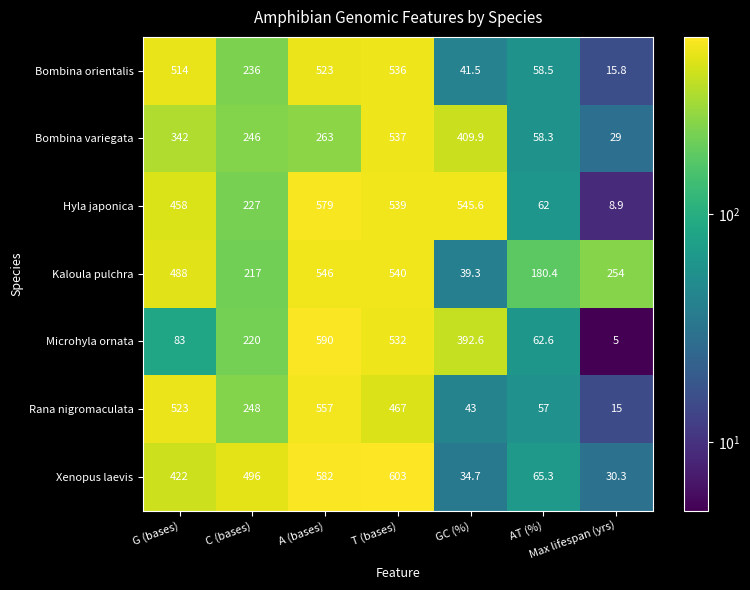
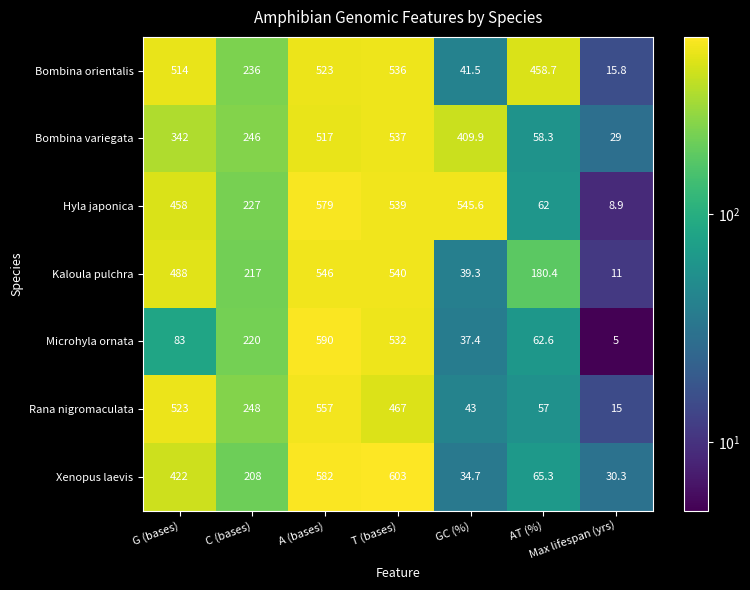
  {
    "Bombina orientalis": {
      "G (bases)": 514,
      "C (bases)": 236,
      "A (bases)": 523,
      "T (bases)": 536,
      "GC (%)": 41.5,
-     "AT (%)": 58.5,
+     "AT (%)": 458.7,
      "Max lifespan (yrs)": 15.8
    },
    "Bombina variegata": {
      "G (bases)": 342,
      "C (bases)": 246,
-     "A (bases)": 263,
+     "A (bases)": 517,
      "T (bases)": 537,
      "GC (%)": 409.9,
      "AT (%)": 58.3,
      "Max lifespan (yrs)": 29
    },
    "Hyla japonica": {
      "G (bases)": 458,
      "C (bases)": 227,
      "A (bases)": 579,
      "T (bases)": 539,
      "GC (%)": 545.6,
      "AT (%)": 62,
      "Max lifespan (yrs)": 8.9
    },
    "Kaloula pulchra": {
      "G (bases)": 488,
      "C (bases)": 217,
      "A (bases)": 546,
      "T (bases)": 540,
      "GC (%)": 39.3,
      "AT (%)": 180.4,
-     "Max lifespan (yrs)": 254
+     "Max lifespan (yrs)": 11
    },
    "Microhyla ornata": {
      "G (bases)": 83,
      "C (bases)": 220,
      "A (bases)": 590,
      "T (bases)": 532,
-     "GC (%)": 392.6,
+     "GC (%)": 37.4,
      "AT (%)": 62.6,
      "Max lifespan (yrs)": 5
    },
    "Rana nigromaculata": {
      "G (bases)": 523,
      "C (bases)": 248,
      "A (bases)": 557,
      "T (bases)": 467,
      "GC (%)": 43,
      "AT (%)": 57,
      "Max lifespan (yrs)": 15
    },
    "Xenopus laevis": {
      "G (bases)": 422,
-     "C (bases)": 496,
+     "C (bases)": 208,
      "A (bases)": 582,
      "T (bases)": 603,
      "GC (%)": 34.7,
      "AT (%)": 65.3,
      "Max lifespan (yrs)": 30.3
    }
  }
